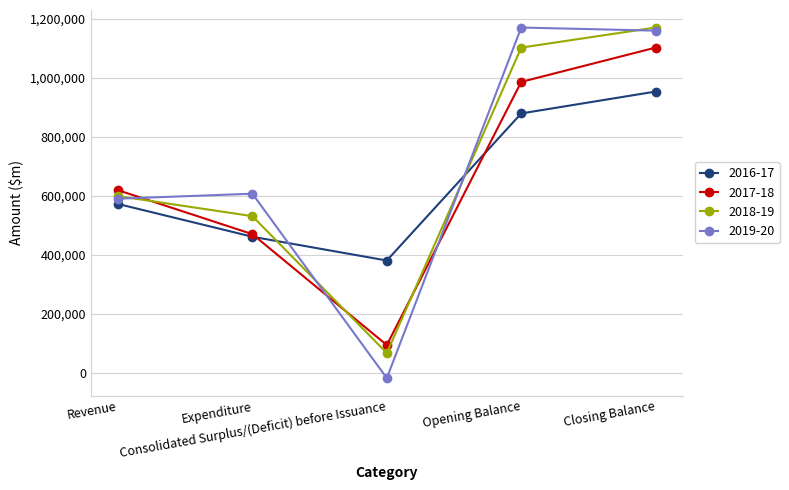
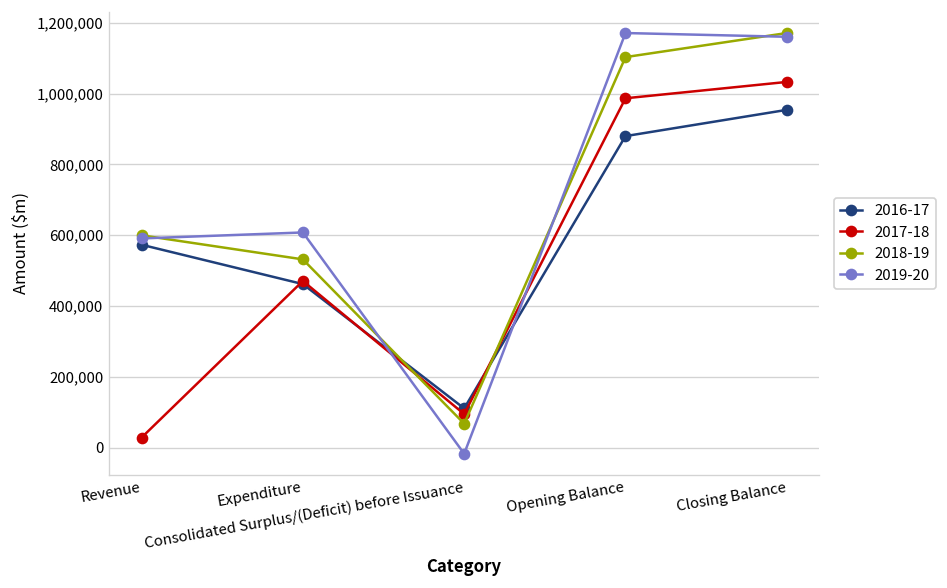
  {
    "2016-17": {
      "Revenue": "570,000",
      "Expenditure": "460,000",
-     "Consolidated Surplus/(Deficit) before Issuance": "380,000",
+     "Consolidated Surplus/(Deficit) before Issuance": "110,000",
      "Opening Balance": "880,000",
      "Closing Balance": "950,000"
    },
    "2017-18": {
-     "Revenue": "620,000",
+     "Revenue": "30,000",
      "Expenditure": "470,000",
      "Consolidated Surplus/(Deficit) before Issuance": "100,000",
      "Opening Balance": "990,000",
-     "Closing Balance": "1,100,000"
+     "Closing Balance": "1,030,000"
    },
    "2018-19": {
      "Revenue": "600,000",
      "Expenditure": "530,000",
      "Consolidated Surplus/(Deficit) before Issuance": "70,000",
      "Opening Balance": "1,100,000",
      "Closing Balance": "1,170,000"
    },
    "2019-20": {
      "Revenue": "590,000",
      "Expenditure": "610,000",
      "Consolidated Surplus/(Deficit) before Issuance": "-20,000",
      "Opening Balance": "1,170,000",
      "Closing Balance": "1,160,000"
    }
  }
